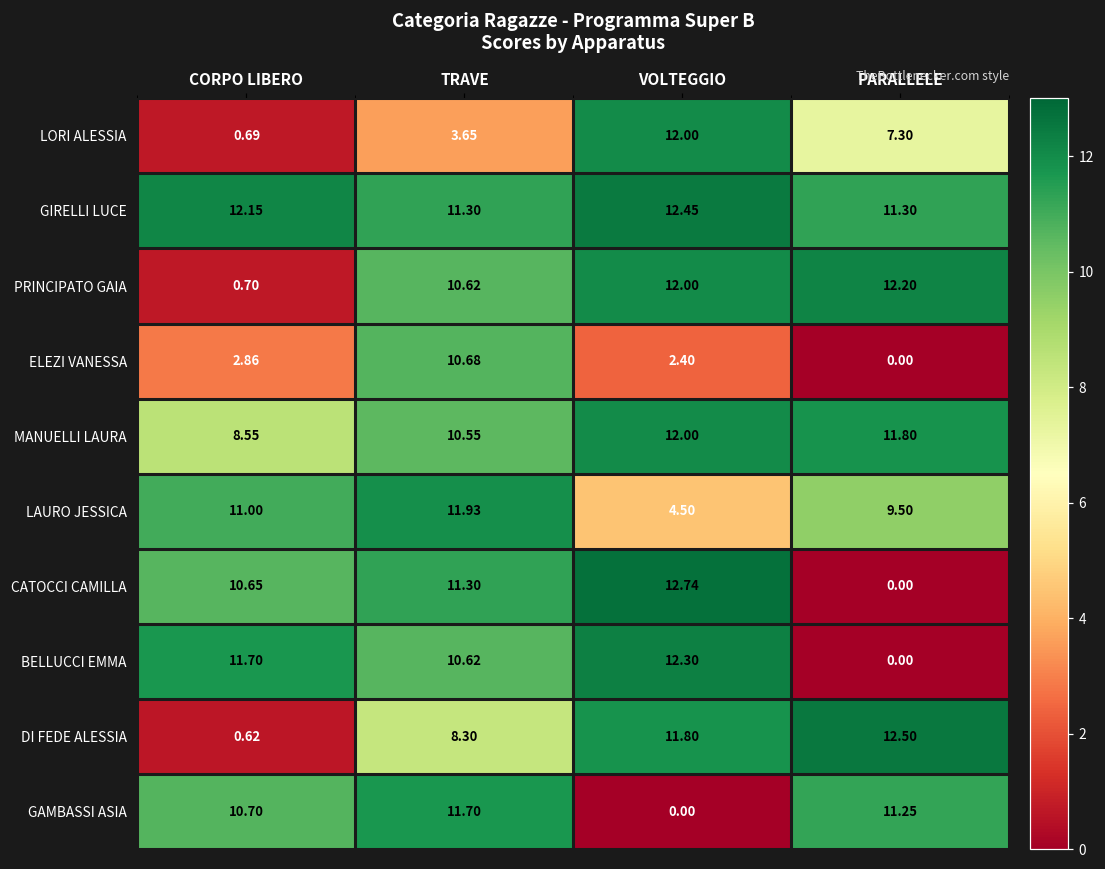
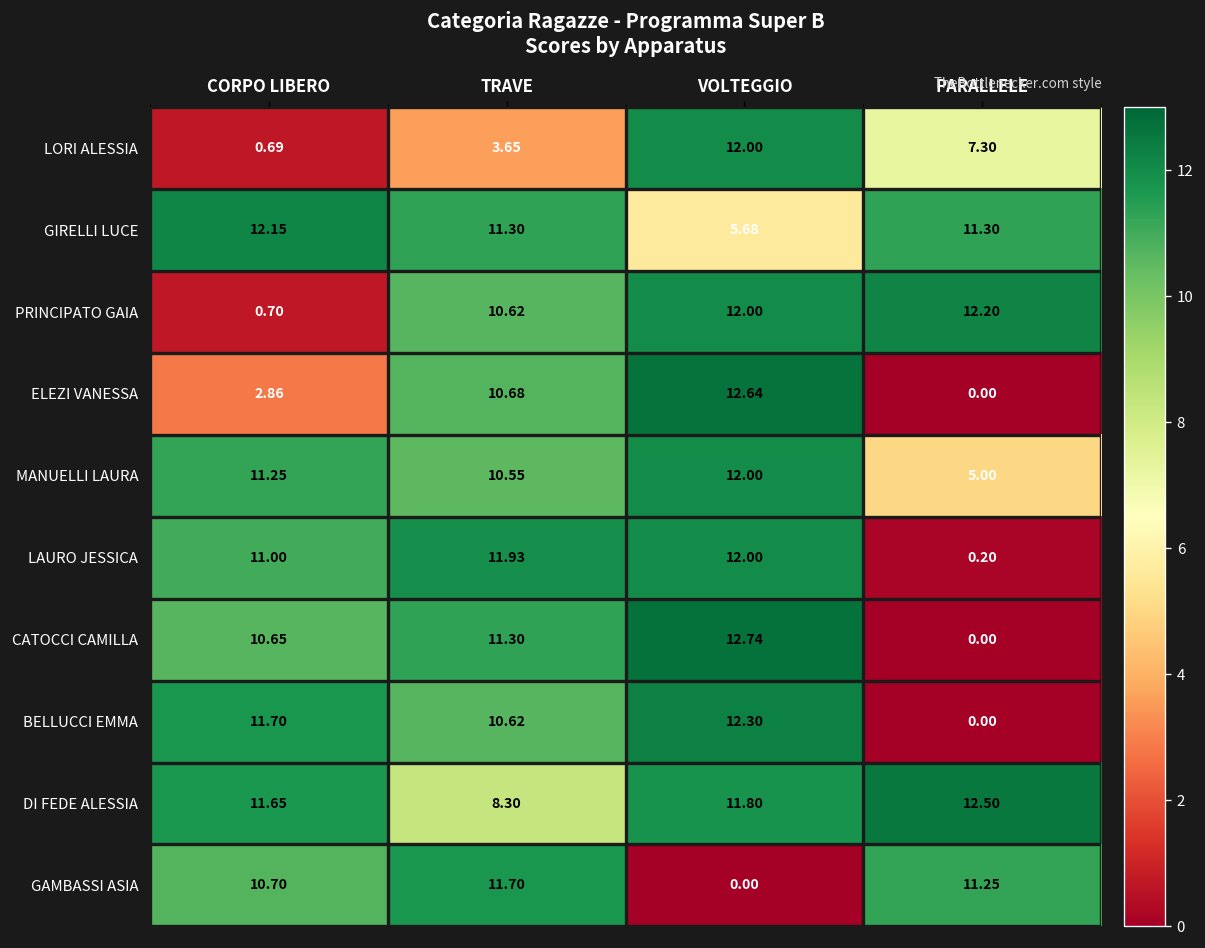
  {
    "LORI ALESSIA": {
      "CORPO LIBERO": 0.69,
      "TRAVE": 3.65,
      "VOLTEGGIO": 12.00,
      "PARALLELE": 7.30
    },
    "GIRELLI LUCE": {
      "CORPO LIBERO": 12.15,
      "TRAVE": 11.30,
-     "VOLTEGGIO": 12.45,
+     "VOLTEGGIO": 5.68,
      "PARALLELE": 11.30
    },
    "PRINCIPATO GAIA": {
      "CORPO LIBERO": 0.70,
      "TRAVE": 10.62,
      "VOLTEGGIO": 12.00,
      "PARALLELE": 12.20
    },
    "ELEZI VANESSA": {
      "CORPO LIBERO": 2.86,
      "TRAVE": 10.68,
-     "VOLTEGGIO": 2.40,
+     "VOLTEGGIO": 12.64,
      "PARALLELE": 0.00
    },
    "MANUELLI LAURA": {
-     "CORPO LIBERO": 8.55,
+     "CORPO LIBERO": 11.25,
      "TRAVE": 10.55,
      "VOLTEGGIO": 12.00,
-     "PARALLELE": 11.80
+     "PARALLELE": 5.00
    },
    "LAURO JESSICA": {
      "CORPO LIBERO": 11.00,
      "TRAVE": 11.93,
-     "VOLTEGGIO": 4.50,
-     "PARALLELE": 9.50
+     "VOLTEGGIO": 12.00,
+     "PARALLELE": 0.20
    },
    "CATOCCI CAMILLA": {
      "CORPO LIBERO": 10.65,
      "TRAVE": 11.30,
      "VOLTEGGIO": 12.74,
      "PARALLELE": 0.00
    },
    "BELLUCCI EMMA": {
      "CORPO LIBERO": 11.70,
      "TRAVE": 10.62,
      "VOLTEGGIO": 12.30,
      "PARALLELE": 0.00
    },
    "DI FEDE ALESSIA": {
-     "CORPO LIBERO": 0.62,
+     "CORPO LIBERO": 11.65,
      "TRAVE": 8.30,
      "VOLTEGGIO": 11.80,
      "PARALLELE": 12.50
    },
    "GAMBASSI ASIA": {
      "CORPO LIBERO": 10.70,
      "TRAVE": 11.70,
      "VOLTEGGIO": 0.00,
      "PARALLELE": 11.25
    }
  }
